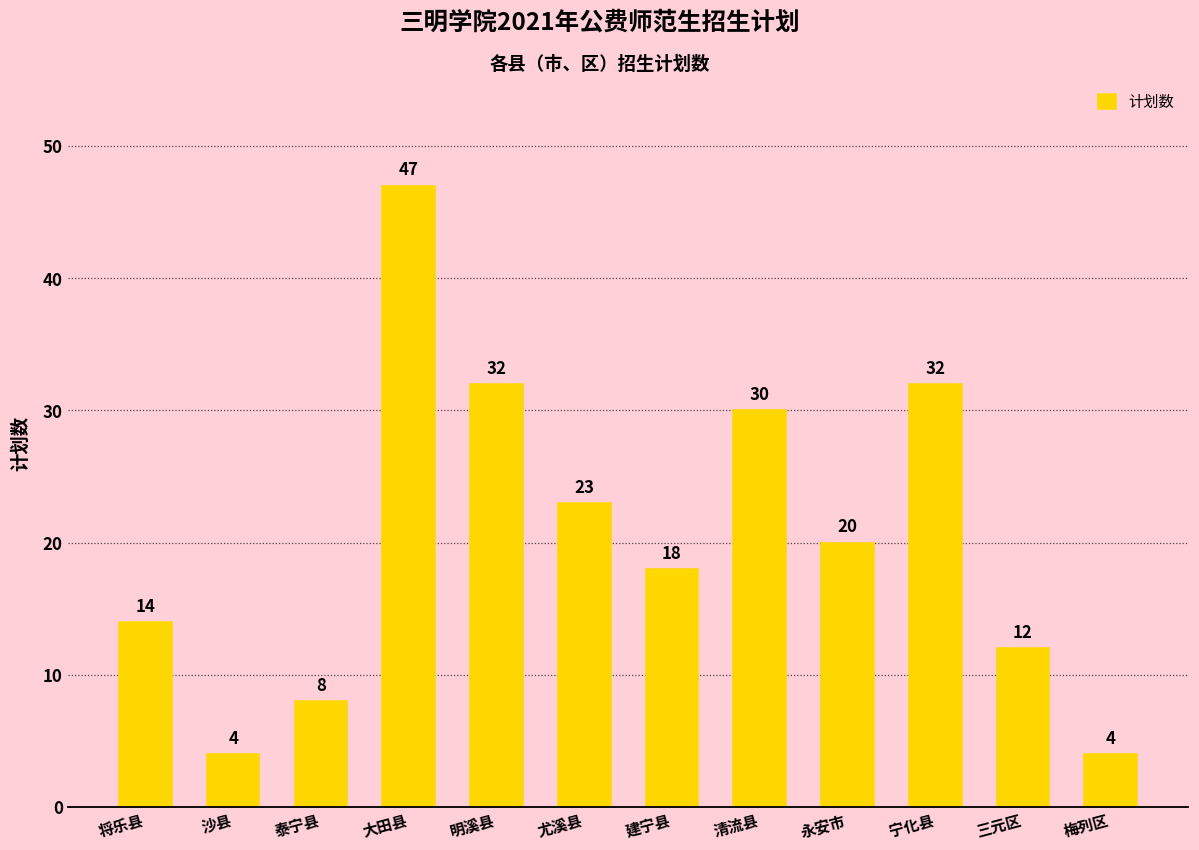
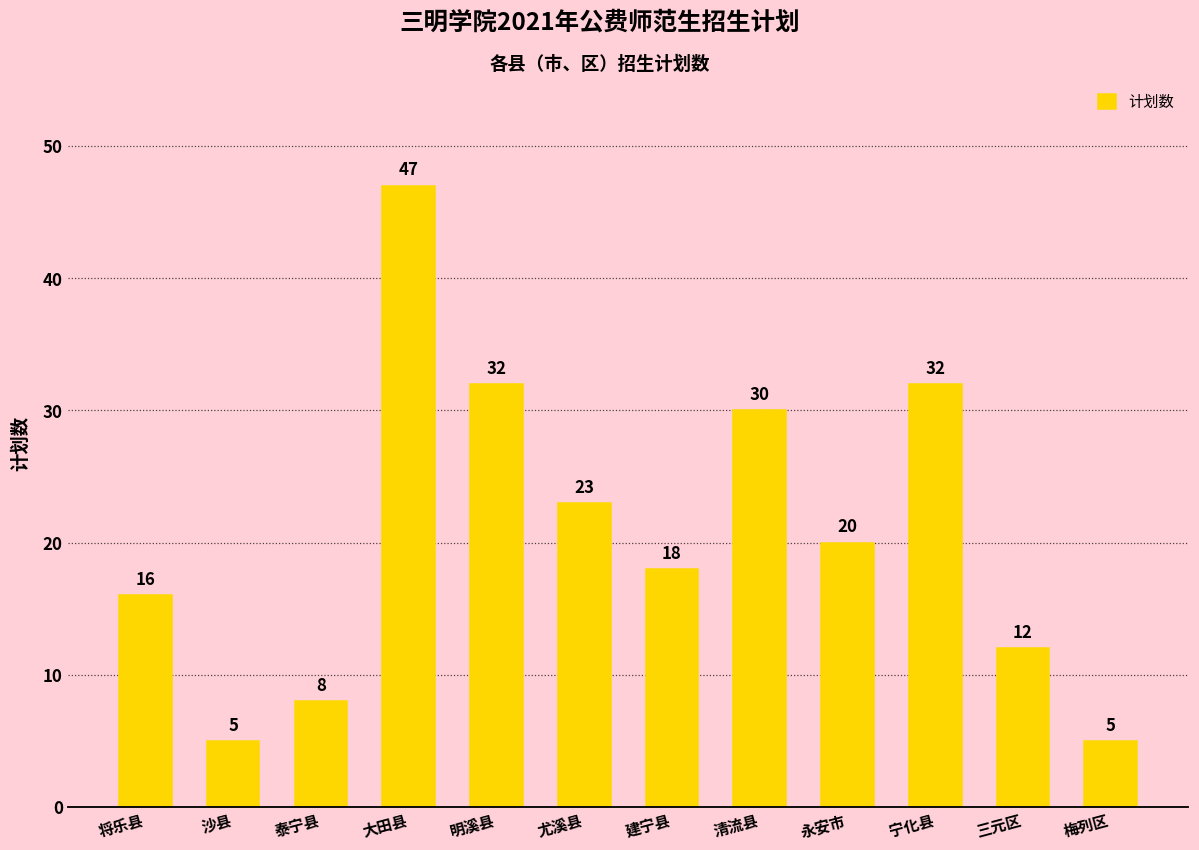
  {
-   "将乐县": 14,
-   "沙县": 4,
+   "将乐县": 16,
+   "沙县": 5,
    "泰宁县": 8,
    "大田县": 47,
    "明溪县": 32,
    "尤溪县": 23,
    "建宁县": 18,
    "清流县": 30,
    "永安市": 20,
    "宁化县": 32,
    "三元区": 12,
-   "梅列区": 4
+   "梅列区": 5
  }
